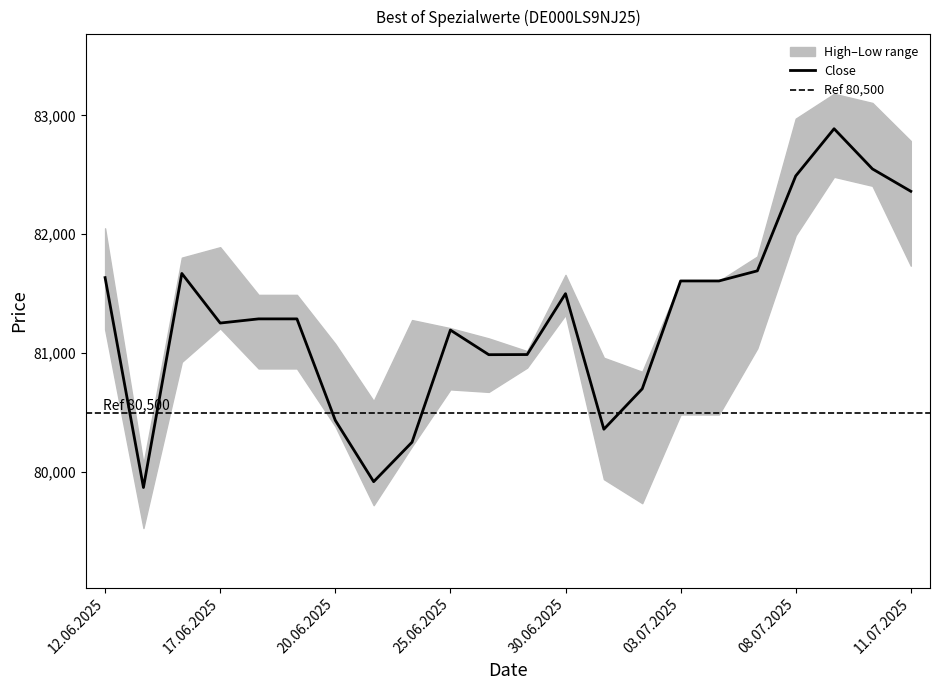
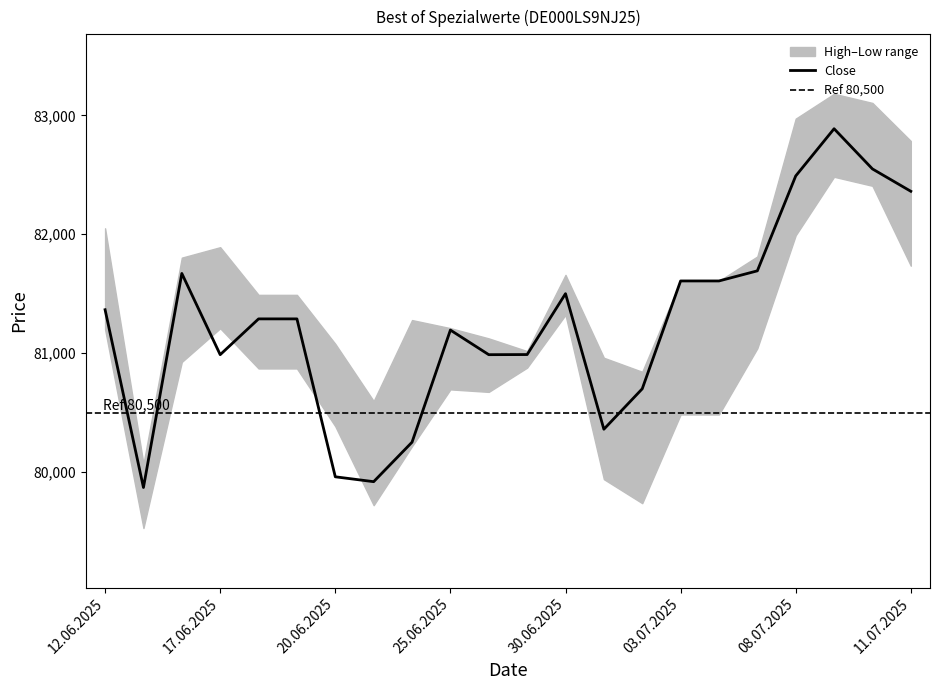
  {
    "Close": {
-     "12.06.2025": "81,640",
-     "17.06.2025": "81,250",
-     "20.06.2025": "80,440",
+     "12.06.2025": "81,370",
+     "17.06.2025": "80,990",
+     "20.06.2025": "79,960",
      "30.06.2025": "81,500",
      "08.07.2025": "82,490",
      "11.07.2025": "82,360"
    }
  }
